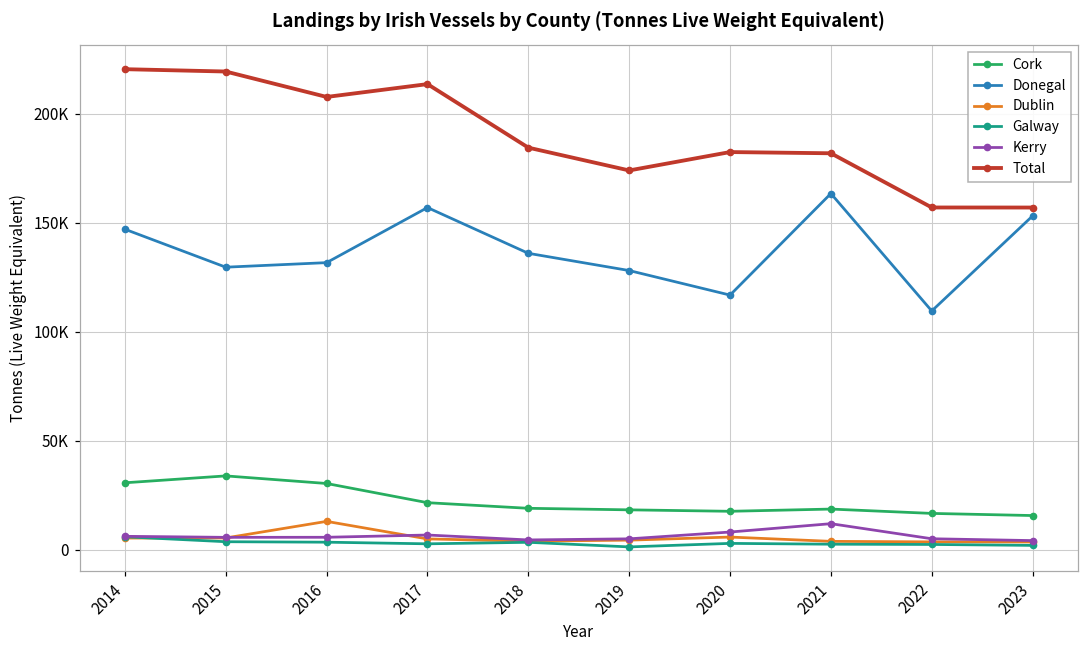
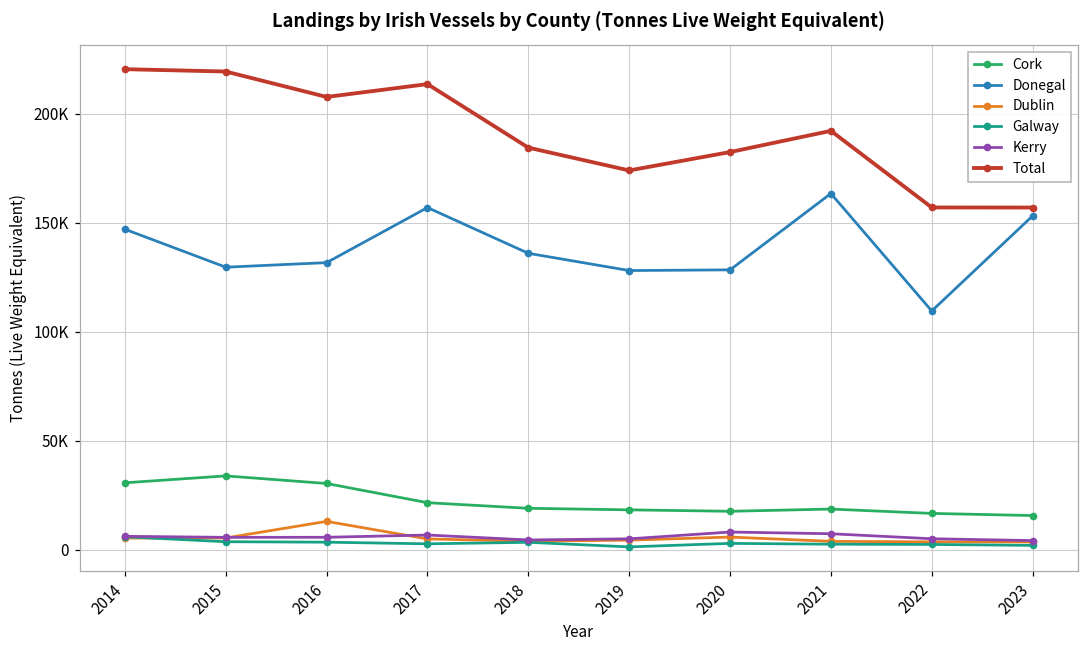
  {
    "Donegal": {
      "2014": 147000,
      "2015": 130000,
      "2016": 132000,
      "2017": 157000,
      "2018": 136000,
      "2019": 128000,
-     "2020": 117000,
+     "2020": 128000,
      "2021": 163000,
      "2022": 110000,
      "2023": 153000
    },
    "Dublin": {
      "2016": 13000,
      "2017": 5000,
      "2020": 6000,
      "2021": 4000
    },
    "Kerry": {
      "2016": 6000,
      "2017": 7000,
      "2020": 8000,
-     "2021": 12000,
+     "2021": 7000,
      "2022": 5000
    },
    "Total": {
      "2014": 220000,
      "2015": 219000,
      "2016": 208000,
      "2017": 214000,
      "2018": 184000,
      "2019": 174000,
      "2020": 182000,
-     "2021": 182000,
+     "2021": 192000,
      "2022": 157000,
      "2023": 157000
    }
  }
